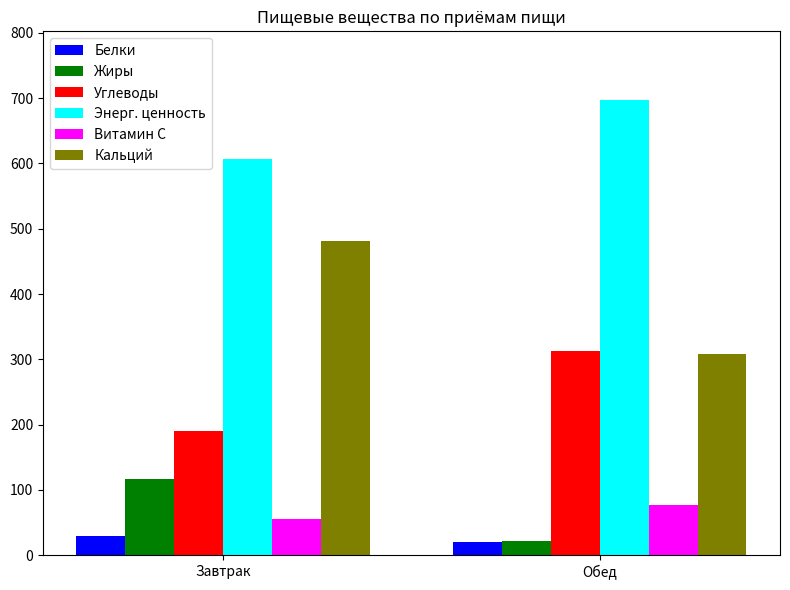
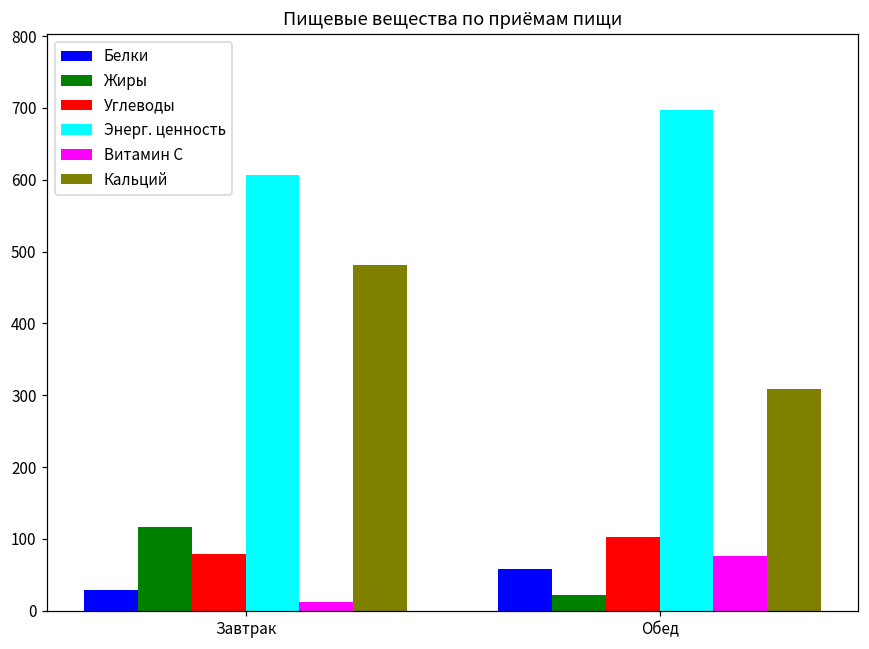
  {
    "Белки": {
      "Завтрак": 30,
-     "Обед": 20
+     "Обед": 60
    },
    "Жиры": {
      "Завтрак": 120,
      "Обед": 20
    },
    "Углеводы": {
-     "Завтрак": 190,
-     "Обед": 310
+     "Завтрак": 80,
+     "Обед": 100
    },
    "Энерг. ценность": {
      "Завтрак": 610,
      "Обед": 700
    },
    "Витамин С": {
-     "Завтрак": 50,
+     "Завтрак": 10,
      "Обед": 80
    },
    "Кальций": {
      "Завтрак": 480,
      "Обед": 310
    }
  }
